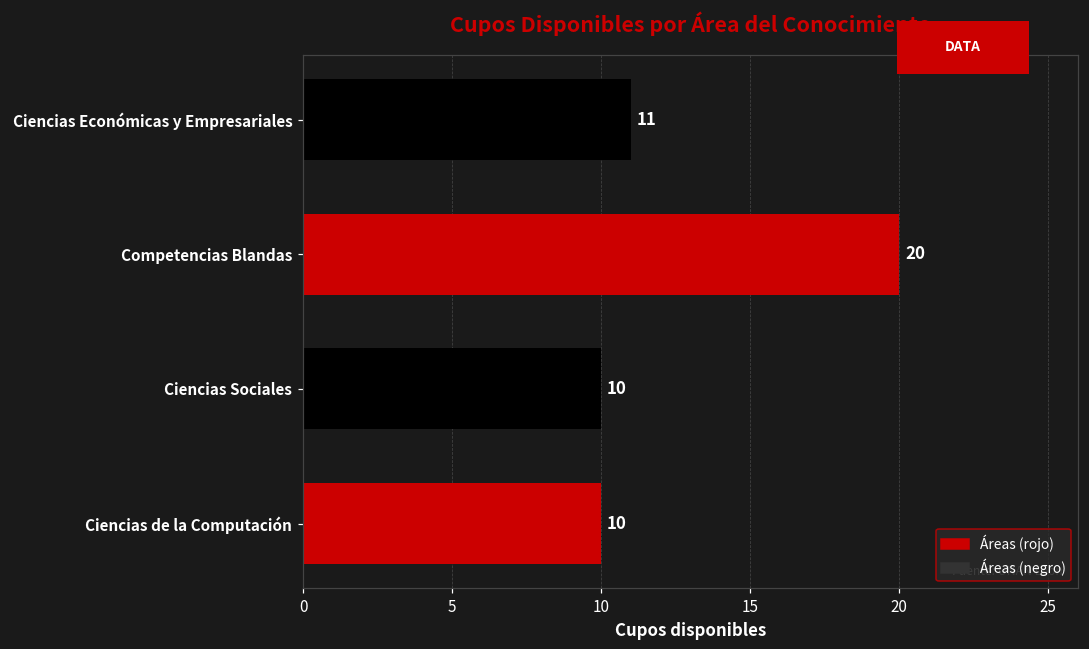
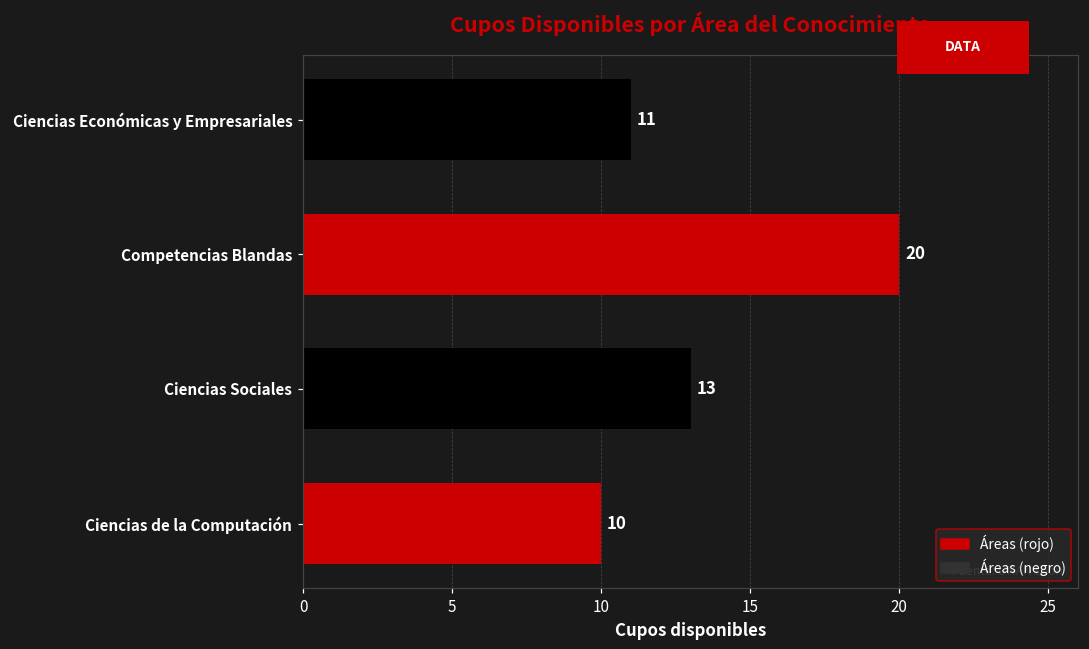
  {
    "Ciencias Económicas y Empresariales": 11,
    "Competencias Blandas": 20,
-   "Ciencias Sociales": 10,
+   "Ciencias Sociales": 13,
    "Ciencias de la Computación": 10
  }
